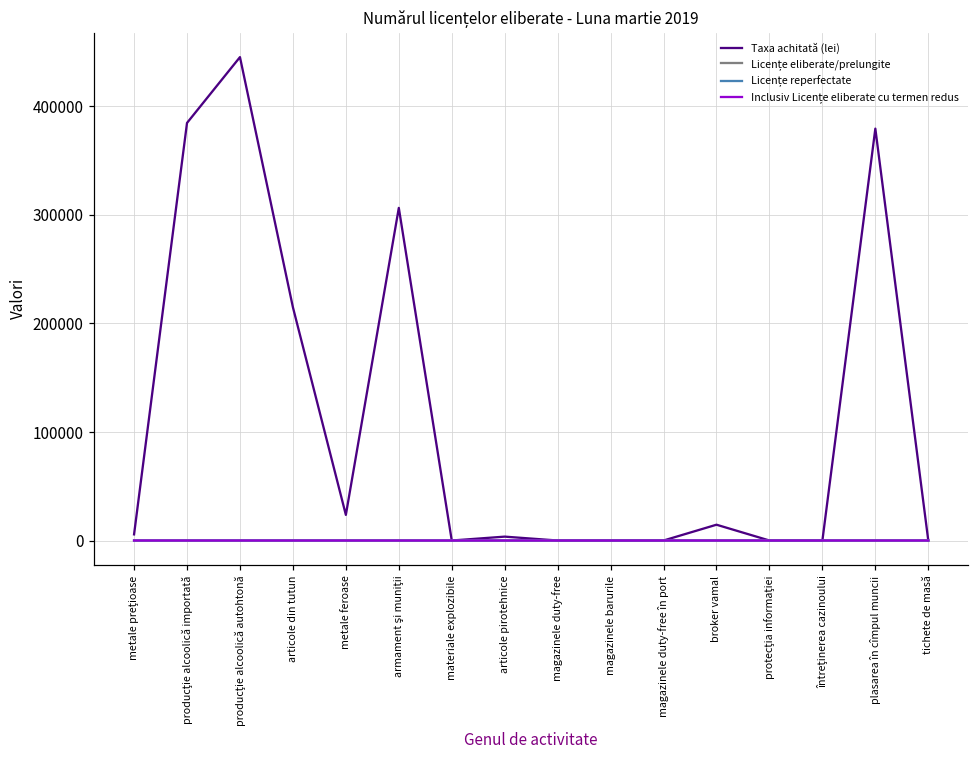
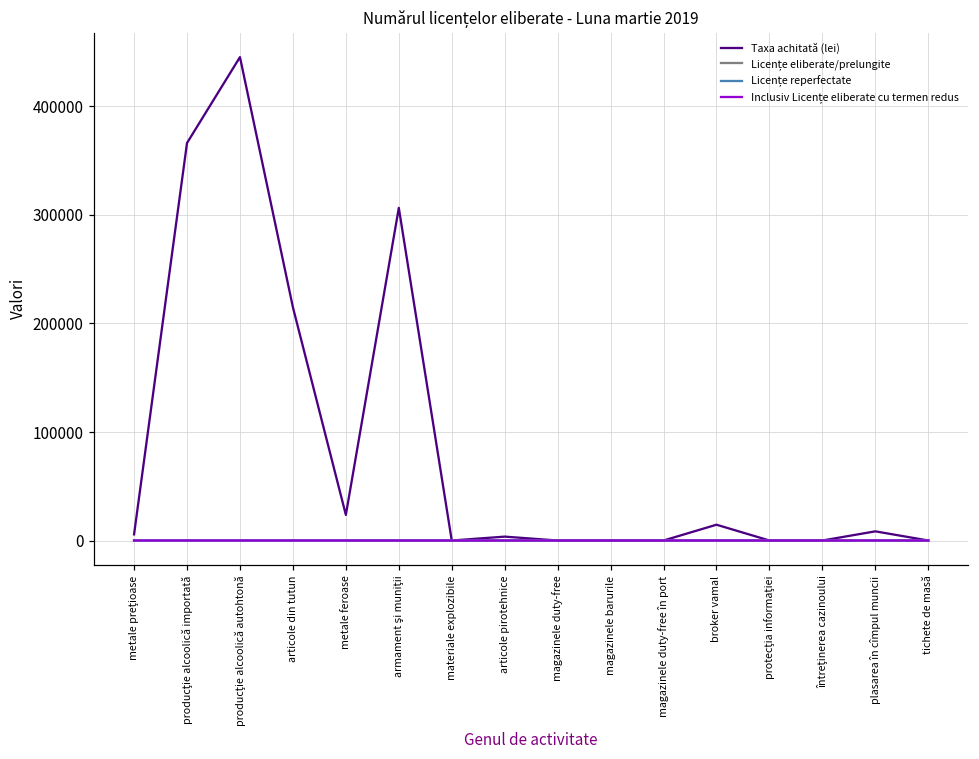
  {
    "Taxa achitată (lei)": {
      "metale preţioase": 10000,
-     "producţie alcoolică importată": 380000,
+     "producţie alcoolică importată": 370000,
      "producţie alcoolică autohtonă": 450000,
      "articole din tutun": 210000,
      "metale feroase": 20000,
      "armament şi muniţii": 310000,
      "articole pirotehnice": 0,
      "broker vamal": 10000,
-     "plasarea în cîmpul muncii": 380000
+     "plasarea în cîmpul muncii": 10000
    },
    "Inclusiv Licențe eliberate cu termen redus": {
      "metale preţioase": 0,
      "producţie alcoolică importată": 0,
      "producţie alcoolică autohtonă": 0,
      "articole din tutun": 0,
      "metale feroase": 0,
      "armament şi muniţii": 0,
      "articole pirotehnice": 0,
      "broker vamal": 0,
      "plasarea în cîmpul muncii": 0
    }
  }
